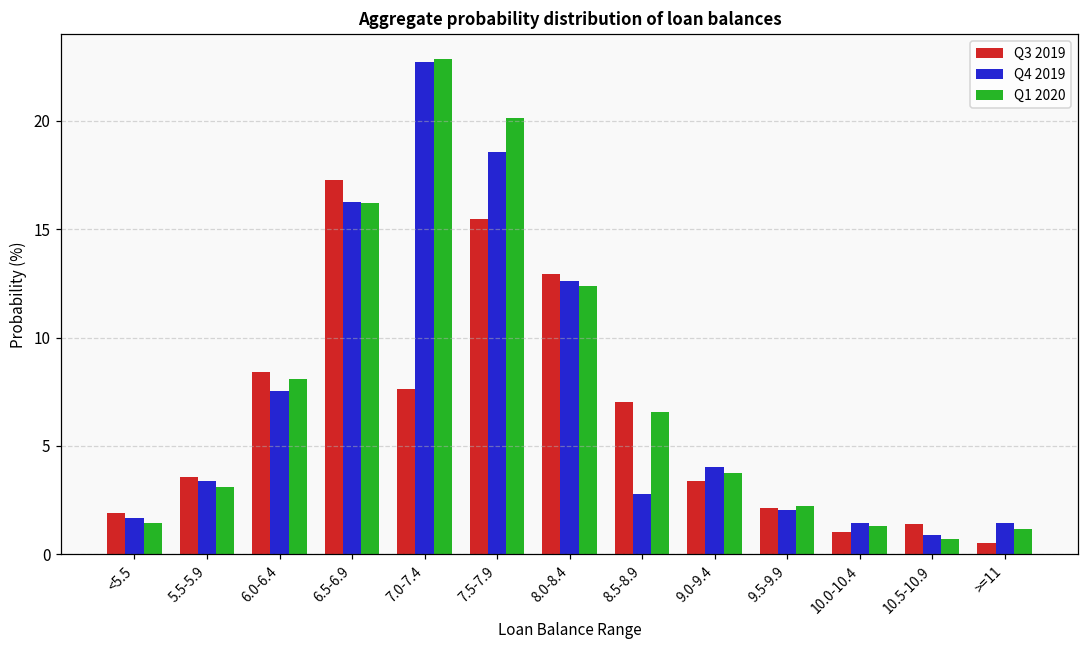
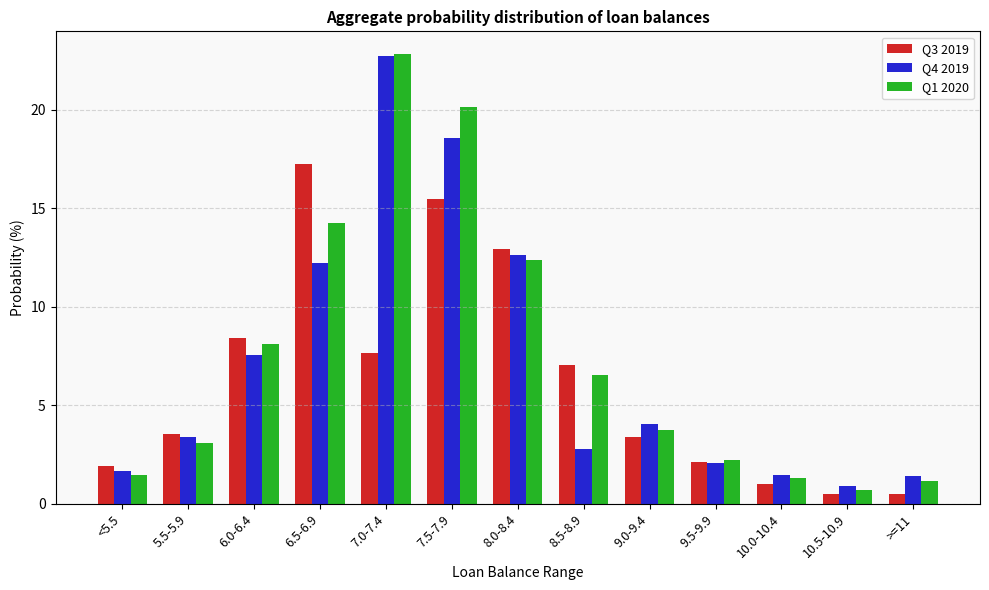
  {
    "Q3 2019": {
      "<5.5": 1.9,
      "5.5-5.9": 3.6,
      "6.0-6.4": 8.4,
      "6.5-6.9": 17.3,
      "7.0-7.4": 7.7,
      "7.5-7.9": 15.5,
      "8.0-8.4": 12.9,
      "8.5-8.9": 7.0,
      "9.0-9.4": 3.4,
      "9.5-9.9": 2.1,
      "10.0-10.4": 1.0,
-     "10.5-10.9": 1.4,
+     "10.5-10.9": 0.5,
      ">=11": 0.5
    },
    "Q4 2019": {
      "<5.5": 1.7,
      "5.5-5.9": 3.4,
      "6.0-6.4": 7.6,
-     "6.5-6.9": 16.2,
+     "6.5-6.9": 12.2,
      "7.0-7.4": 22.7,
      "7.5-7.9": 18.6,
      "8.0-8.4": 12.6,
      "8.5-8.9": 2.8,
      "9.0-9.4": 4.1,
      "9.5-9.9": 2.1,
      "10.0-10.4": 1.5,
      "10.5-10.9": 0.9,
      ">=11": 1.4
    },
    "Q1 2020": {
      "<5.5": 1.5,
      "5.5-5.9": 3.1,
      "6.0-6.4": 8.1,
-     "6.5-6.9": 16.2,
+     "6.5-6.9": 14.3,
      "7.0-7.4": 22.8,
      "7.5-7.9": 20.2,
      "8.0-8.4": 12.4,
      "8.5-8.9": 6.6,
      "9.0-9.4": 3.8,
      "9.5-9.9": 2.2,
      "10.0-10.4": 1.3,
      "10.5-10.9": 0.7,
      ">=11": 1.2
    }
  }
